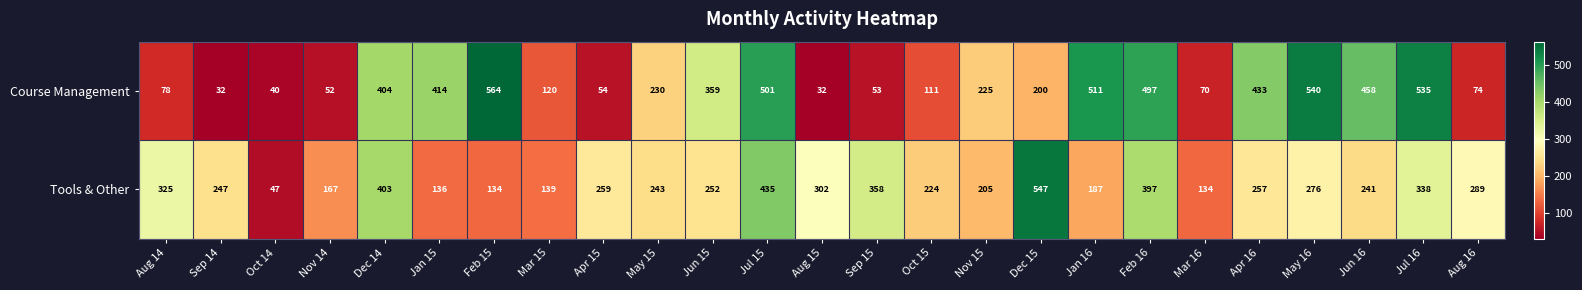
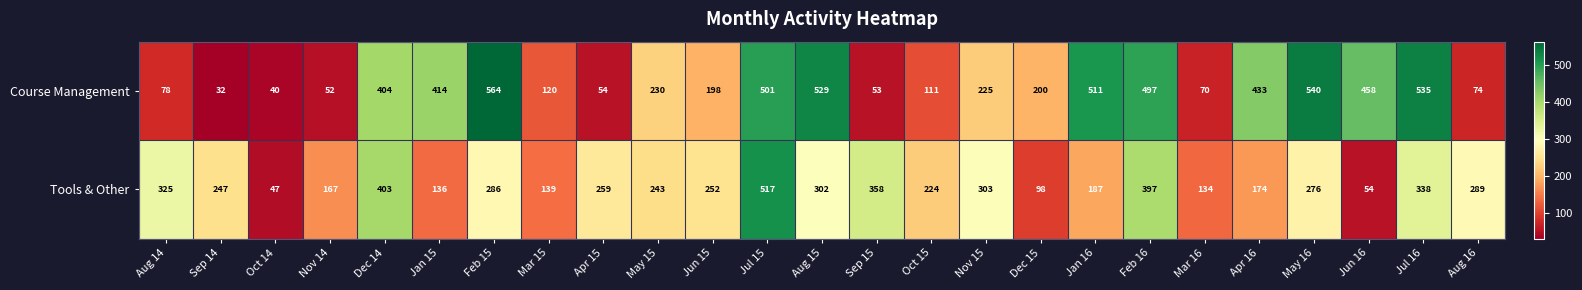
  {
    "Course Management": {
      "Aug 14": 78,
      "Sep 14": 32,
      "Oct 14": 40,
      "Nov 14": 52,
      "Dec 14": 404,
      "Jan 15": 414,
      "Feb 15": 564,
      "Mar 15": 120,
      "Apr 15": 54,
      "May 15": 230,
-     "Jun 15": 359,
+     "Jun 15": 198,
      "Jul 15": 501,
-     "Aug 15": 32,
+     "Aug 15": 529,
      "Sep 15": 53,
      "Oct 15": 111,
      "Nov 15": 225,
      "Dec 15": 200,
      "Jan 16": 511,
      "Feb 16": 497,
      "Mar 16": 70,
      "Apr 16": 433,
      "May 16": 540,
      "Jun 16": 458,
      "Jul 16": 535,
      "Aug 16": 74
    },
    "Tools & Other": {
      "Aug 14": 325,
      "Sep 14": 247,
      "Oct 14": 47,
      "Nov 14": 167,
      "Dec 14": 403,
      "Jan 15": 136,
-     "Feb 15": 134,
+     "Feb 15": 286,
      "Mar 15": 139,
      "Apr 15": 259,
      "May 15": 243,
      "Jun 15": 252,
-     "Jul 15": 435,
+     "Jul 15": 517,
      "Aug 15": 302,
      "Sep 15": 358,
      "Oct 15": 224,
-     "Nov 15": 205,
-     "Dec 15": 547,
+     "Nov 15": 303,
+     "Dec 15": 98,
      "Jan 16": 187,
      "Feb 16": 397,
      "Mar 16": 134,
-     "Apr 16": 257,
+     "Apr 16": 174,
      "May 16": 276,
-     "Jun 16": 241,
+     "Jun 16": 54,
      "Jul 16": 338,
      "Aug 16": 289
    }
  }
